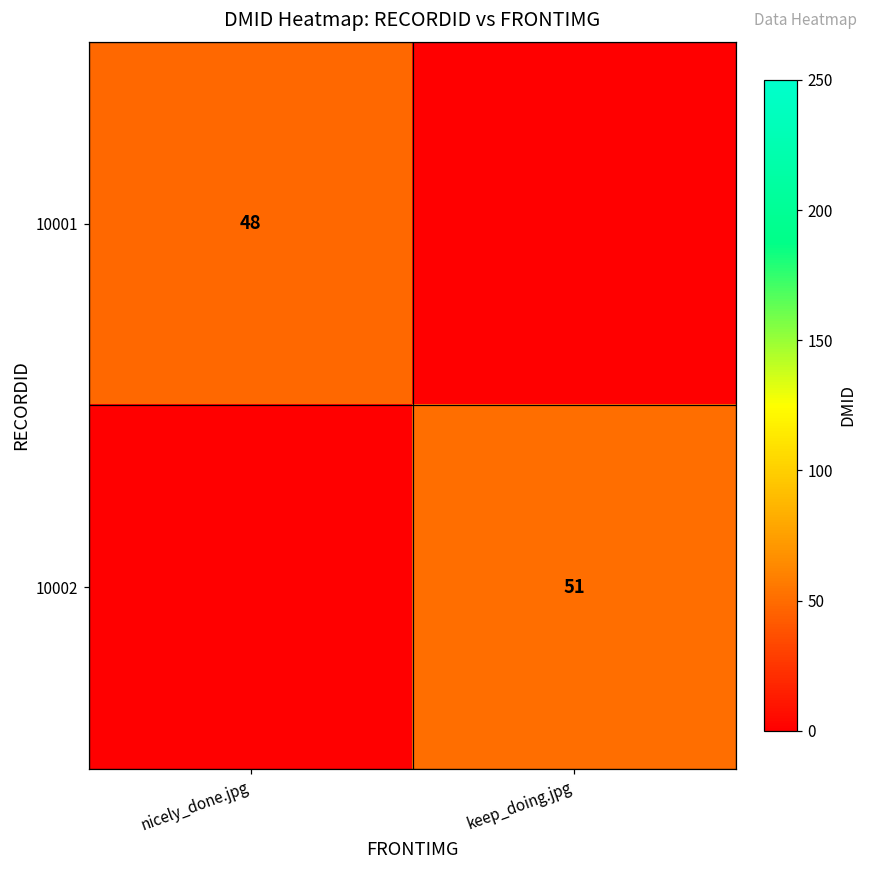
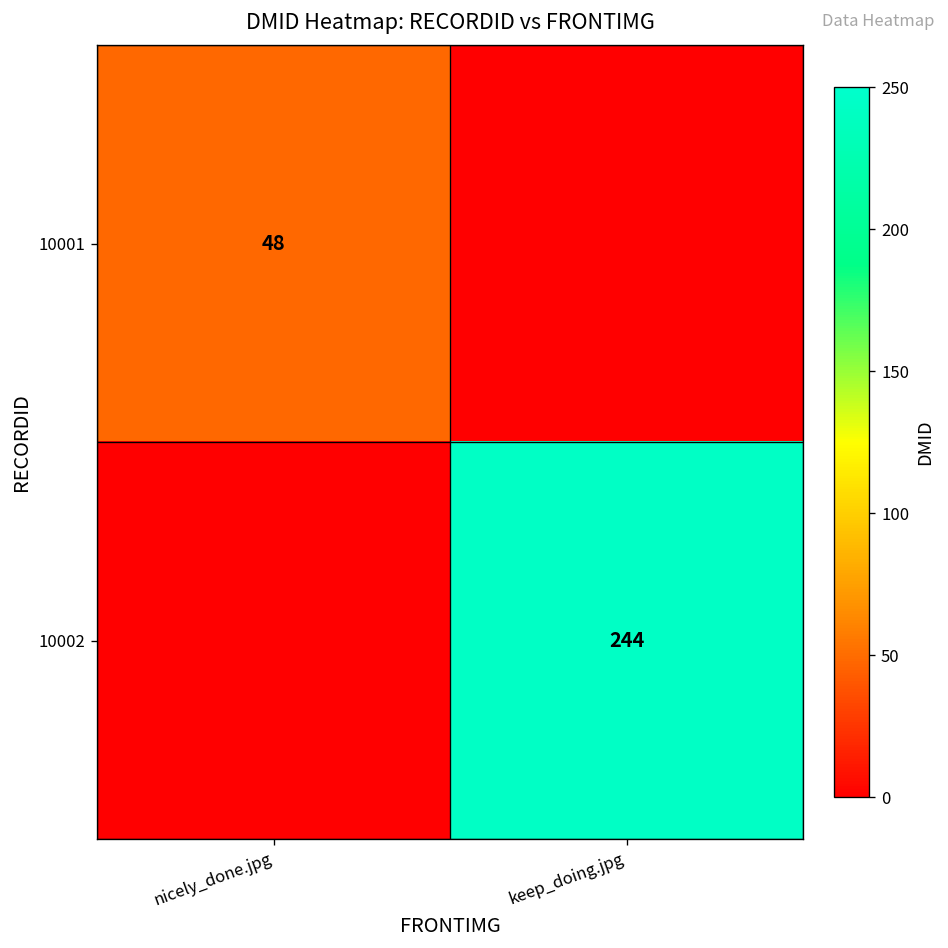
  {
    "10001": {
      "nicely_done.jpg": 48
    },
    "10002": {
-     "keep_doing.jpg": 51
+     "keep_doing.jpg": 244
    }
  }
